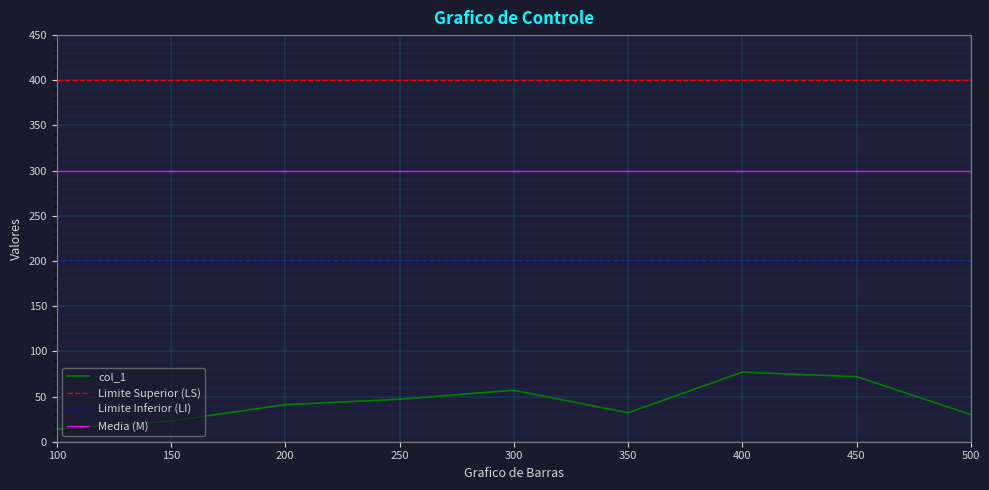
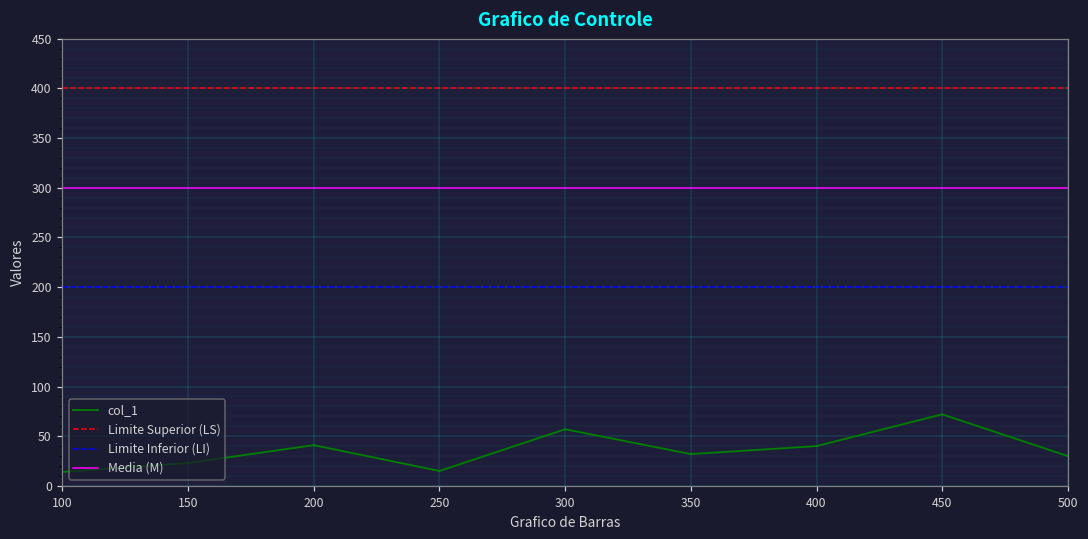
  {
    "col_1": {
      "100": 10,
      "200": 40,
-     "250": 50,
+     "250": 20,
      "300": 60,
      "350": 30,
-     "400": 80,
+     "400": 40,
      "450": 70,
      "500": 30
    },
    "Limite Superior (LS)": {
      "100": 400,
      "150": 400,
      "200": 400,
      "250": 400,
      "300": 400,
      "350": 400,
      "400": 400,
      "450": 400,
      "500": 400
    },
    "Limite Inferior (LI)": {
      "100": 200,
      "150": 200,
      "200": 200,
      "250": 200,
      "300": 200,
      "350": 200,
      "400": 200,
      "450": 200,
      "500": 200
    },
    "Media (M)": {
      "100": 300,
      "150": 300,
      "200": 300,
      "250": 300,
      "300": 300,
      "350": 300,
      "400": 300,
      "450": 300,
      "500": 300
    }
  }
